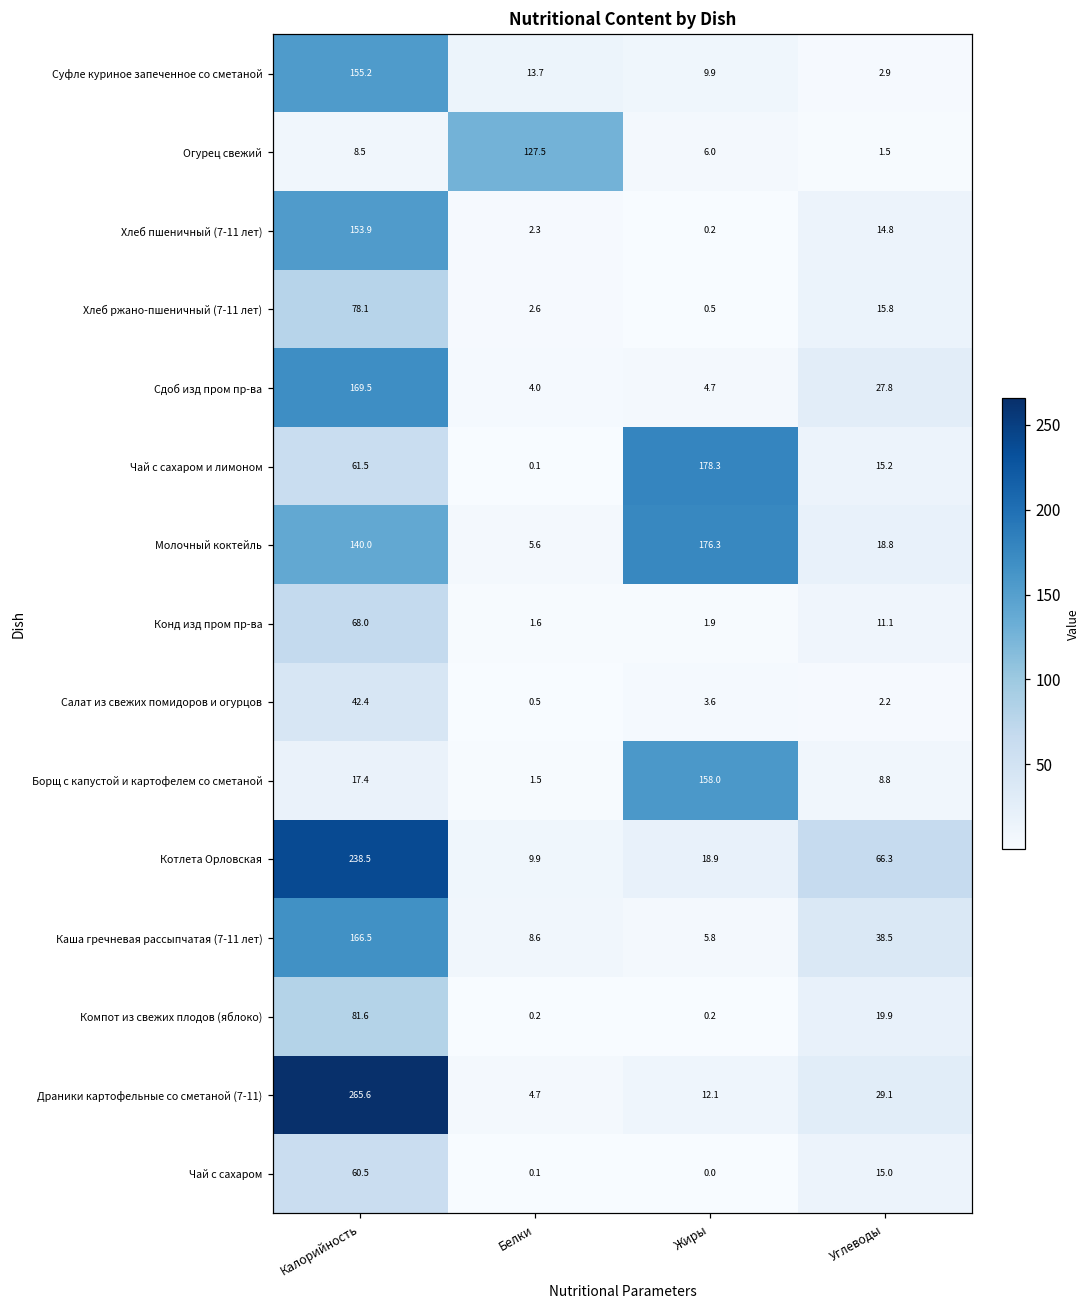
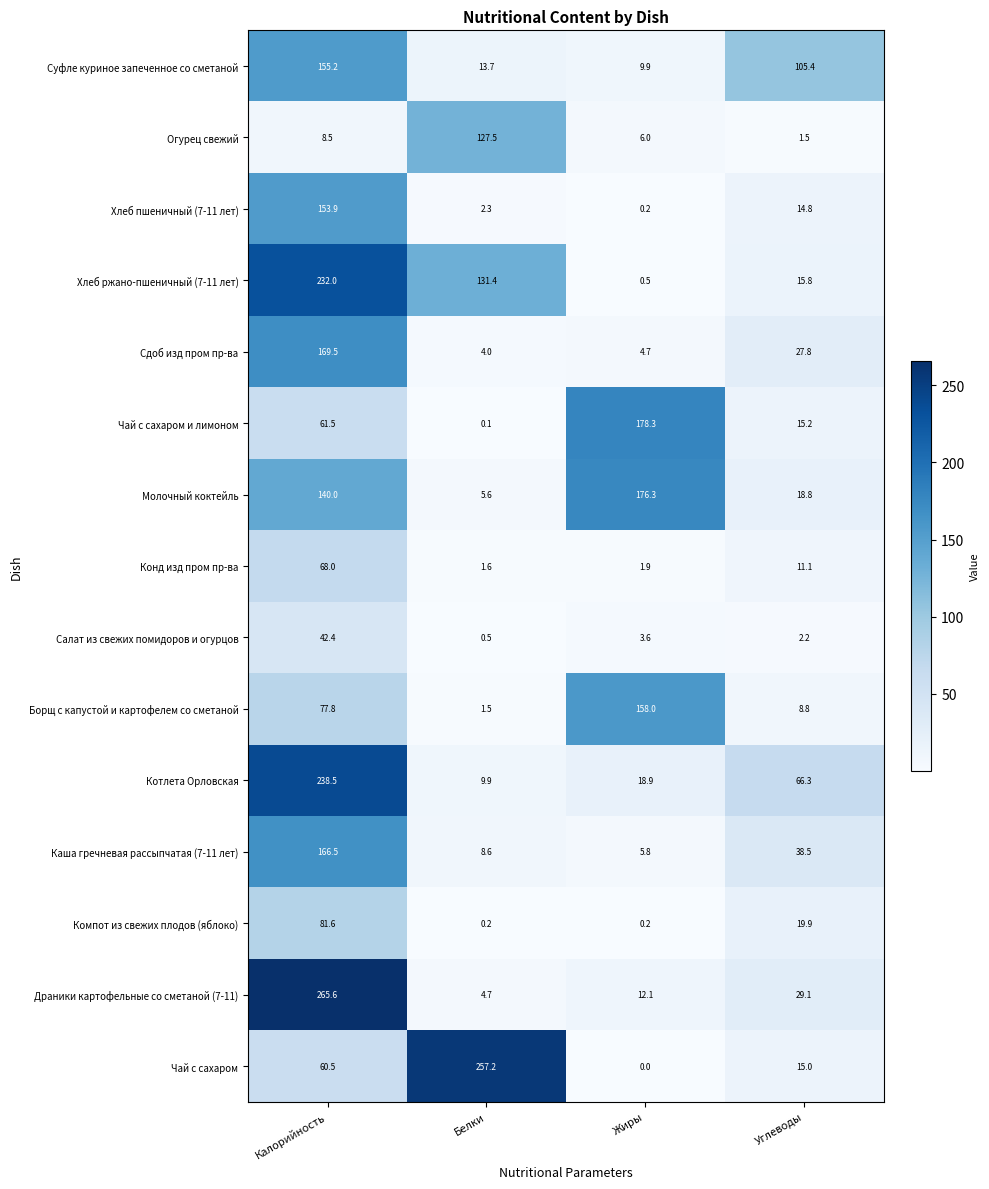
  {
    "Суфле куриное запеченное со сметаной": {
      "Калорийность": 155.2,
      "Белки": 13.7,
      "Жиры": 9.9,
-     "Углеводы": 2.9
+     "Углеводы": 105.4
    },
    "Огурец свежий": {
      "Калорийность": 8.5,
      "Белки": 127.5,
      "Жиры": 6.0,
      "Углеводы": 1.5
    },
    "Хлеб пшеничный (7-11 лет)": {
      "Калорийность": 153.9,
      "Белки": 2.3,
      "Жиры": 0.2,
      "Углеводы": 14.8
    },
    "Хлеб ржано-пшеничный (7-11 лет)": {
-     "Калорийность": 78.1,
-     "Белки": 2.6,
+     "Калорийность": 232.0,
+     "Белки": 131.4,
      "Жиры": 0.5,
      "Углеводы": 15.8
    },
    "Сдоб изд пром пр-ва": {
      "Калорийность": 169.5,
      "Белки": 4.0,
      "Жиры": 4.7,
      "Углеводы": 27.8
    },
    "Чай с сахаром и лимоном": {
      "Калорийность": 61.5,
      "Белки": 0.1,
      "Жиры": 178.3,
      "Углеводы": 15.2
    },
    "Молочный коктейль": {
      "Калорийность": 140.0,
      "Белки": 5.6,
      "Жиры": 176.3,
      "Углеводы": 18.8
    },
    "Конд изд пром пр-ва": {
      "Калорийность": 68.0,
      "Белки": 1.6,
      "Жиры": 1.9,
      "Углеводы": 11.1
    },
    "Салат из свежих помидоров и огурцов": {
      "Калорийность": 42.4,
      "Белки": 0.5,
      "Жиры": 3.6,
      "Углеводы": 2.2
    },
    "Борщ с капустой и картофелем со сметаной": {
-     "Калорийность": 17.4,
+     "Калорийность": 77.8,
      "Белки": 1.5,
      "Жиры": 158.0,
      "Углеводы": 8.8
    },
    "Котлета Орловская": {
      "Калорийность": 238.5,
      "Белки": 9.9,
      "Жиры": 18.9,
      "Углеводы": 66.3
    },
    "Каша гречневая рассыпчатая (7-11 лет)": {
      "Калорийность": 166.5,
      "Белки": 8.6,
      "Жиры": 5.8,
      "Углеводы": 38.5
    },
    "Компот из свежих плодов (яблоко)": {
      "Калорийность": 81.6,
      "Белки": 0.2,
      "Жиры": 0.2,
      "Углеводы": 19.9
    },
    "Драники картофельные со сметаной (7-11)": {
      "Калорийность": 265.6,
      "Белки": 4.7,
      "Жиры": 12.1,
      "Углеводы": 29.1
    },
    "Чай с сахаром": {
      "Калорийность": 60.5,
-     "Белки": 0.1,
+     "Белки": 257.2,
      "Жиры": 0.0,
      "Углеводы": 15.0
    }
  }
